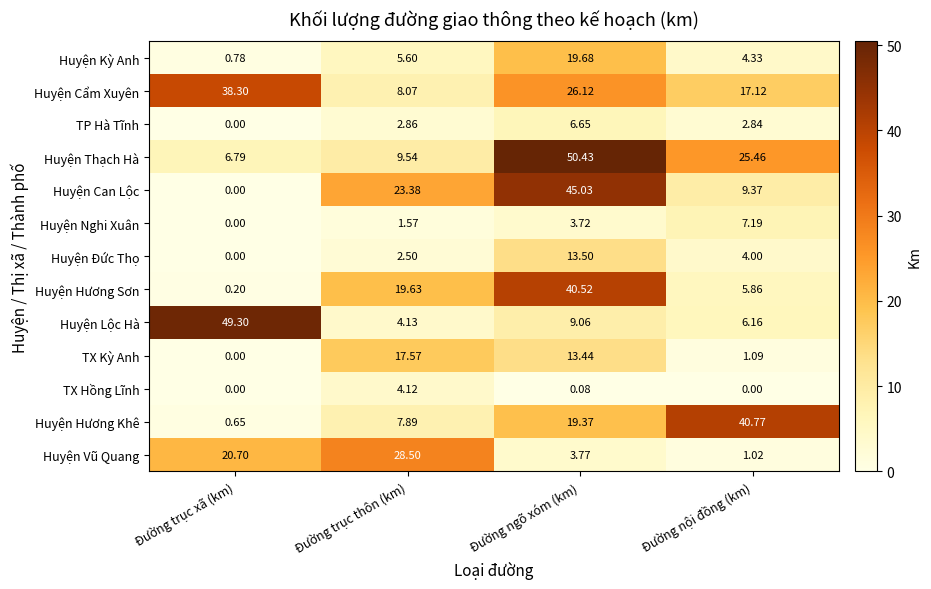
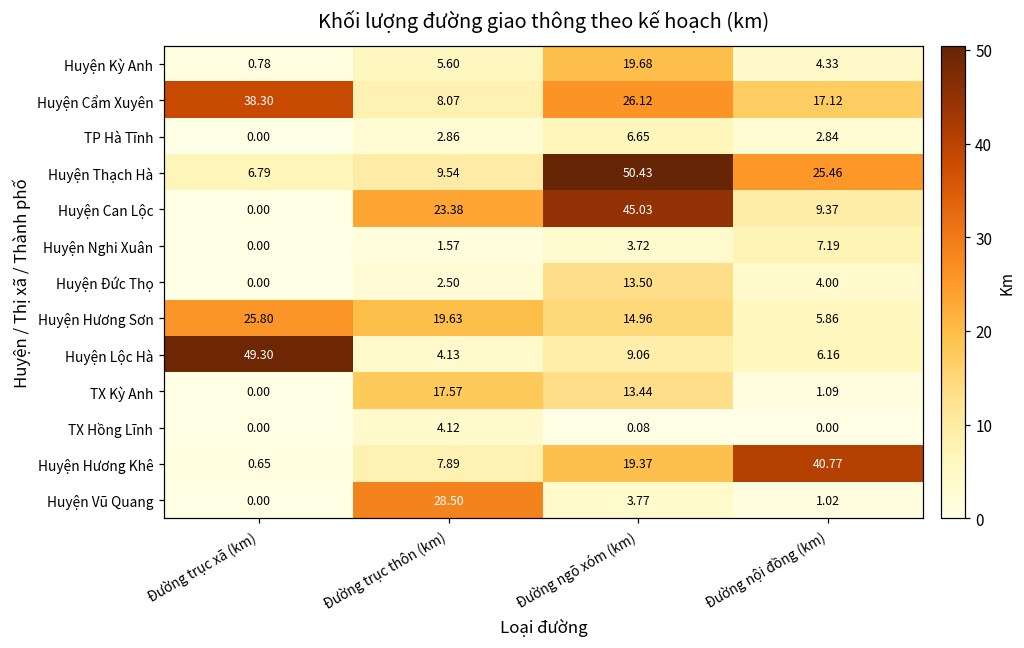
  {
    "Huyện Kỳ Anh": {
      "Đường trục xã (km)": 0.78,
      "Đường trục thôn (km)": 5.60,
      "Đường ngõ xóm (km)": 19.68,
      "Đường nội đồng (km)": 4.33
    },
    "Huyện Cẩm Xuyên": {
      "Đường trục xã (km)": 38.30,
      "Đường trục thôn (km)": 8.07,
      "Đường ngõ xóm (km)": 26.12,
      "Đường nội đồng (km)": 17.12
    },
    "TP Hà Tĩnh": {
      "Đường trục xã (km)": 0.00,
      "Đường trục thôn (km)": 2.86,
      "Đường ngõ xóm (km)": 6.65,
      "Đường nội đồng (km)": 2.84
    },
    "Huyện Thạch Hà": {
      "Đường trục xã (km)": 6.79,
      "Đường trục thôn (km)": 9.54,
      "Đường ngõ xóm (km)": 50.43,
      "Đường nội đồng (km)": 25.46
    },
    "Huyện Can Lộc": {
      "Đường trục xã (km)": 0.00,
      "Đường trục thôn (km)": 23.38,
      "Đường ngõ xóm (km)": 45.03,
      "Đường nội đồng (km)": 9.37
    },
    "Huyện Nghi Xuân": {
      "Đường trục xã (km)": 0.00,
      "Đường trục thôn (km)": 1.57,
      "Đường ngõ xóm (km)": 3.72,
      "Đường nội đồng (km)": 7.19
    },
    "Huyện Đức Thọ": {
      "Đường trục xã (km)": 0.00,
      "Đường trục thôn (km)": 2.50,
      "Đường ngõ xóm (km)": 13.50,
      "Đường nội đồng (km)": 4.00
    },
    "Huyện Hương Sơn": {
-     "Đường trục xã (km)": 0.20,
+     "Đường trục xã (km)": 25.80,
      "Đường trục thôn (km)": 19.63,
-     "Đường ngõ xóm (km)": 40.52,
+     "Đường ngõ xóm (km)": 14.96,
      "Đường nội đồng (km)": 5.86
    },
    "Huyện Lộc Hà": {
      "Đường trục xã (km)": 49.30,
      "Đường trục thôn (km)": 4.13,
      "Đường ngõ xóm (km)": 9.06,
      "Đường nội đồng (km)": 6.16
    },
    "TX Kỳ Anh": {
      "Đường trục xã (km)": 0.00,
      "Đường trục thôn (km)": 17.57,
      "Đường ngõ xóm (km)": 13.44,
      "Đường nội đồng (km)": 1.09
    },
    "TX Hồng Lĩnh": {
      "Đường trục xã (km)": 0.00,
      "Đường trục thôn (km)": 4.12,
      "Đường ngõ xóm (km)": 0.08,
      "Đường nội đồng (km)": 0.00
    },
    "Huyện Hương Khê": {
      "Đường trục xã (km)": 0.65,
      "Đường trục thôn (km)": 7.89,
      "Đường ngõ xóm (km)": 19.37,
      "Đường nội đồng (km)": 40.77
    },
    "Huyện Vũ Quang": {
-     "Đường trục xã (km)": 20.70,
+     "Đường trục xã (km)": 0.00,
      "Đường trục thôn (km)": 28.50,
      "Đường ngõ xóm (km)": 3.77,
      "Đường nội đồng (km)": 1.02
    }
  }
